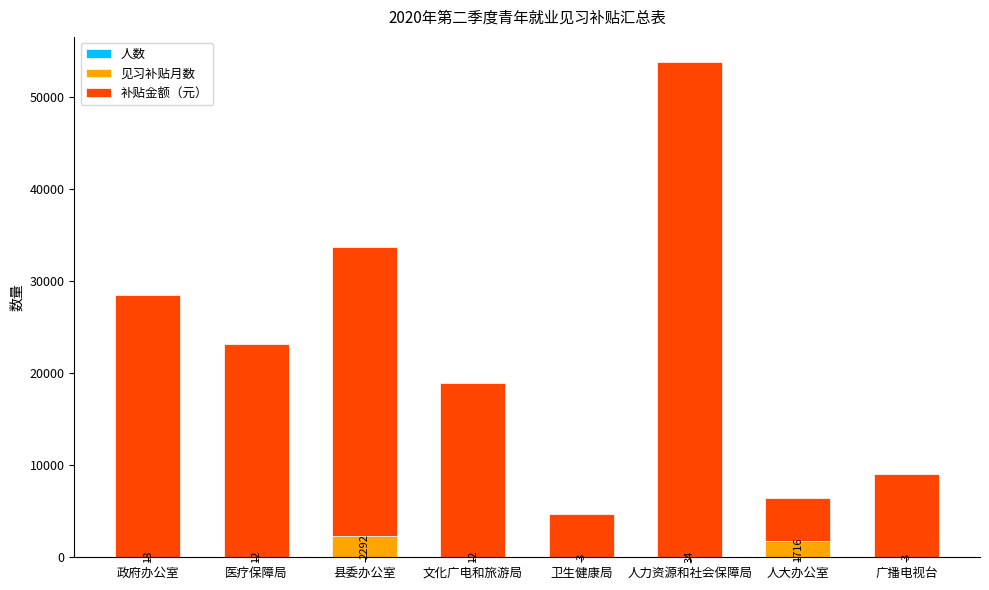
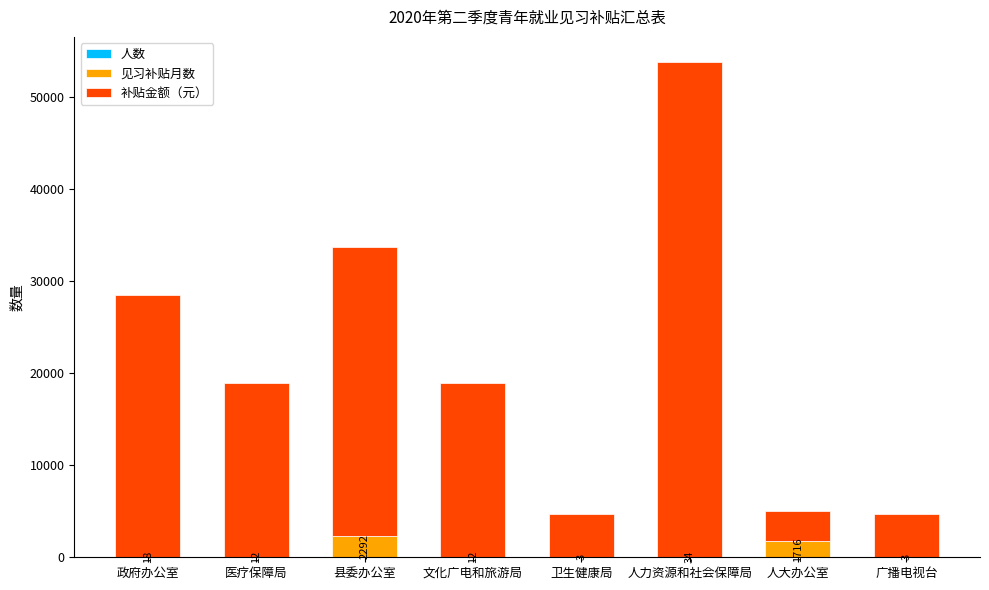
  {
    "见习补贴月数": {
      "政府办公室": 18,
      "医疗保障局": 12,
      "县委办公室": 2292,
      "文化广电和旅游局": 12,
      "卫生健康局": 3,
      "人力资源和社会保障局": 34,
      "人大办公室": 1716,
      "广播电视台": 3
    },
    "补贴金额（元）": {
      "政府办公室": 28000,
-     "医疗保障局": 23000,
+     "医疗保障局": 19000,
      "县委办公室": 31000,
      "文化广电和旅游局": 19000,
      "卫生健康局": 5000,
      "人力资源和社会保障局": 54000,
-     "人大办公室": 5000,
-     "广播电视台": 9000
+     "人大办公室": 3000,
+     "广播电视台": 5000
    }
  }
